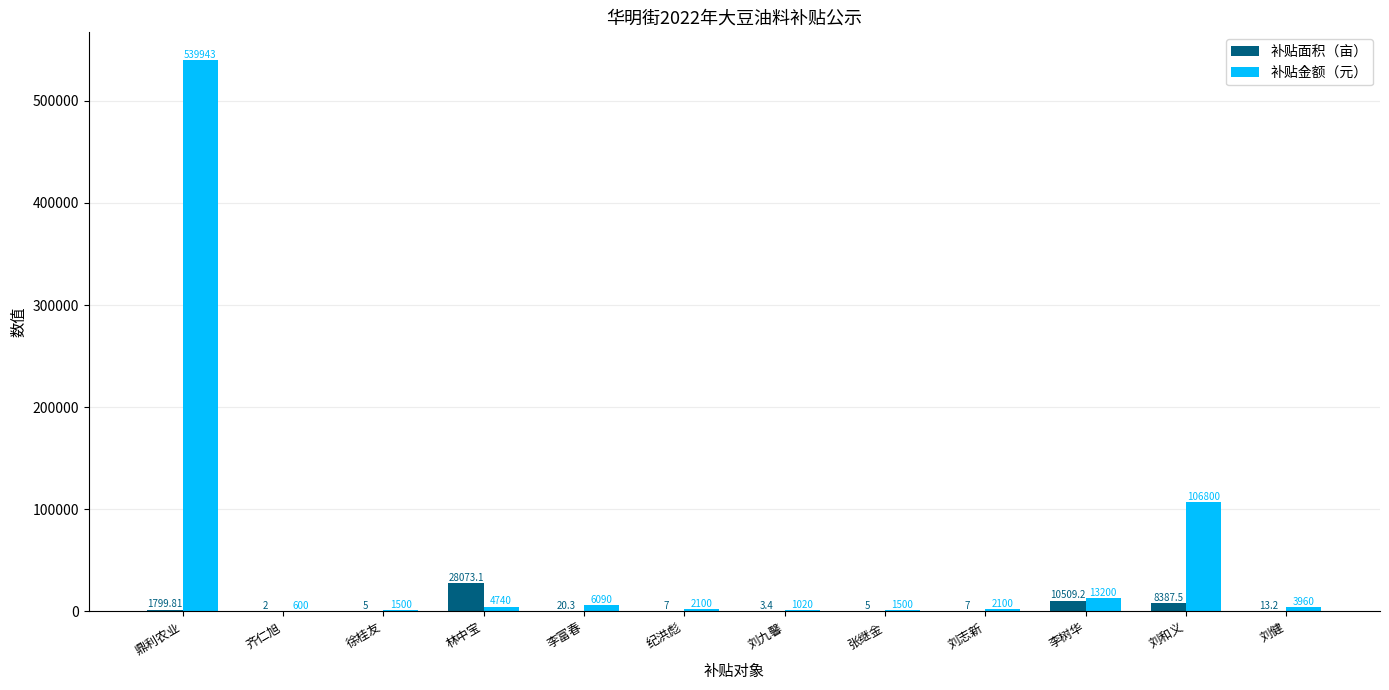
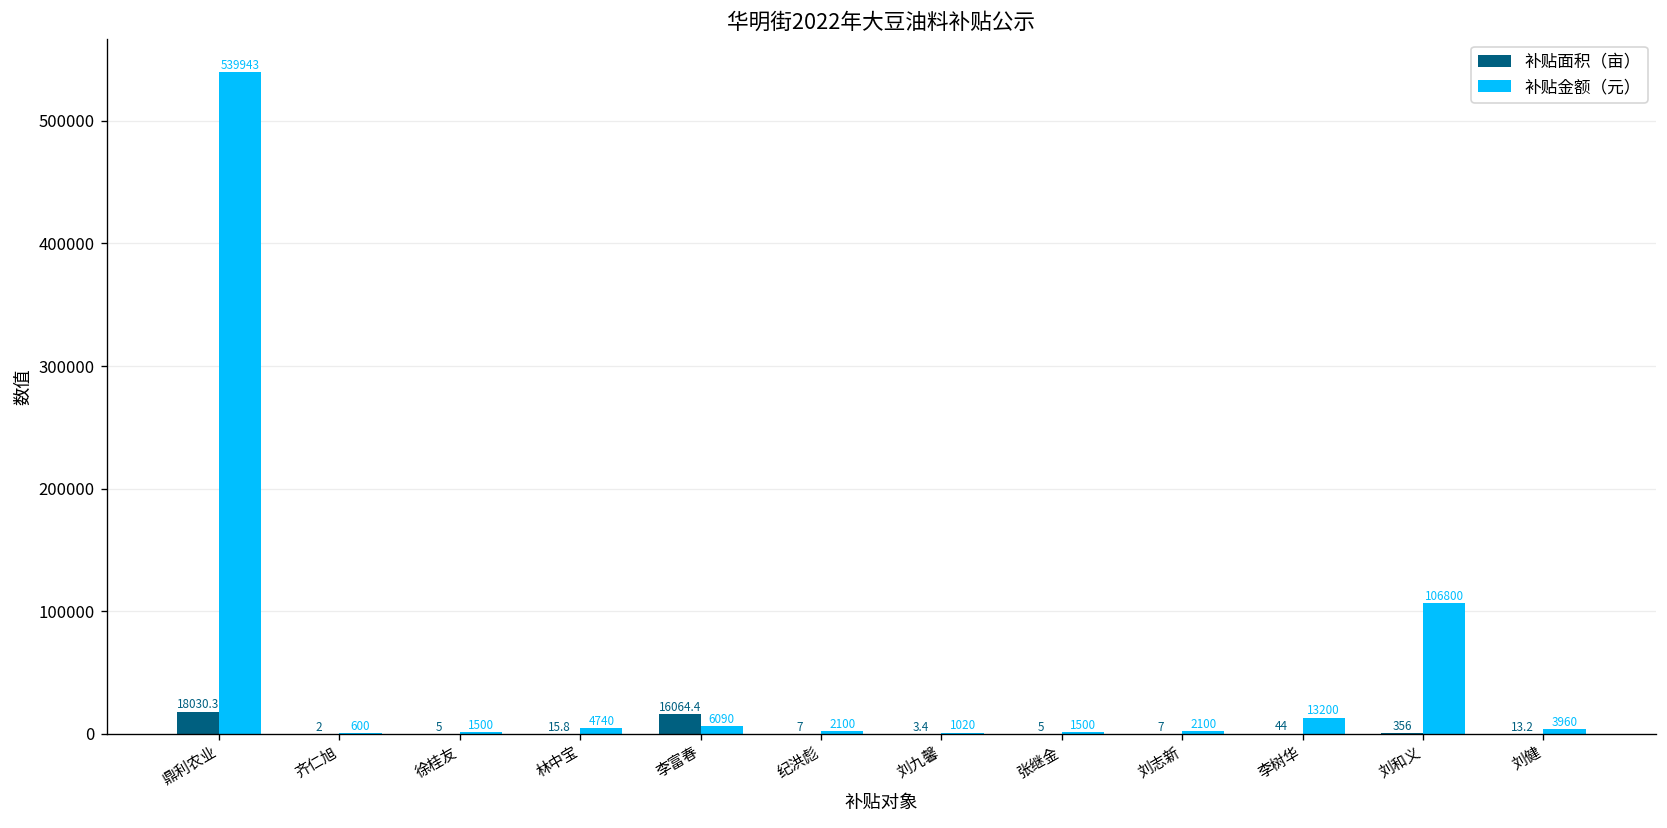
  {
    "补贴面积（亩）": {
-     "鼎利农业": 1799.81,
+     "鼎利农业": 18030.3,
      "齐仁旭": 2,
      "徐桂友": 5,
-     "林中宝": 28073.1,
-     "李富春": 20.3,
+     "林中宝": 15.8,
+     "李富春": 16064.4,
      "纪洪彪": 7,
      "刘九馨": 3.4,
      "张继金": 5,
      "刘志新": 7,
-     "李树华": 10509.2,
-     "刘和义": 8387.5,
+     "李树华": 44,
+     "刘和义": 356,
      "刘健": 13.2
    },
    "补贴金额（元）": {
      "鼎利农业": 539943,
      "齐仁旭": 600,
      "徐桂友": 1500,
      "林中宝": 4740,
      "李富春": 6090,
      "纪洪彪": 2100,
      "刘九馨": 1020,
      "张继金": 1500,
      "刘志新": 2100,
      "李树华": 13200,
      "刘和义": 106800,
      "刘健": 3960
    }
  }
